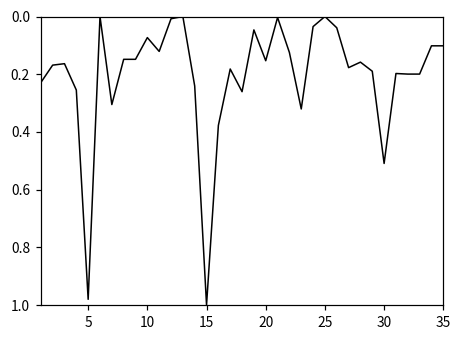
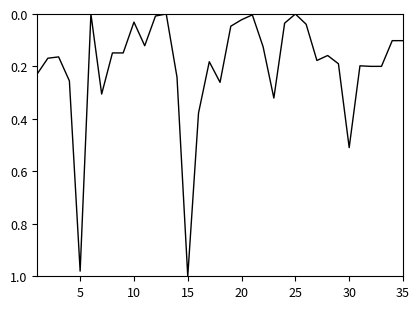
  {
    "5": 0.98,
-   "10": 0.07,
+   "10": 0.03,
    "15": 1.00,
-   "20": 0.15,
+   "20": 0.02,
    "25": 0.00,
    "30": 0.51,
    "35": 0.10
  }
